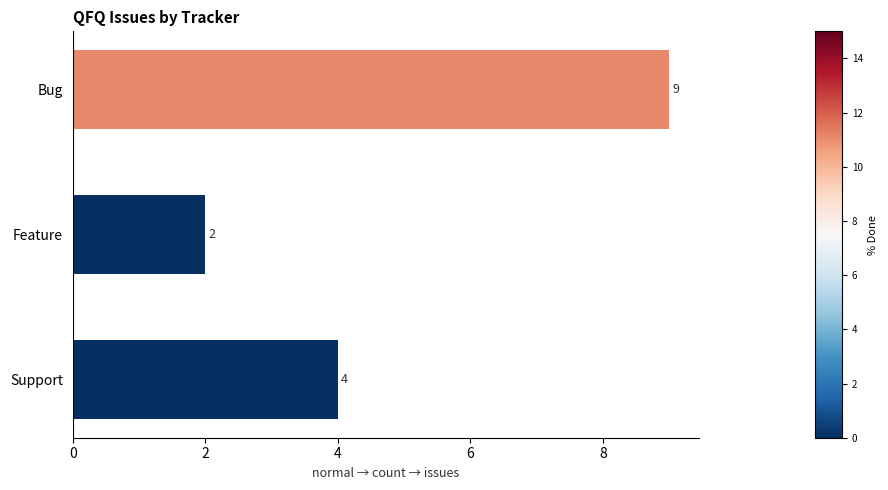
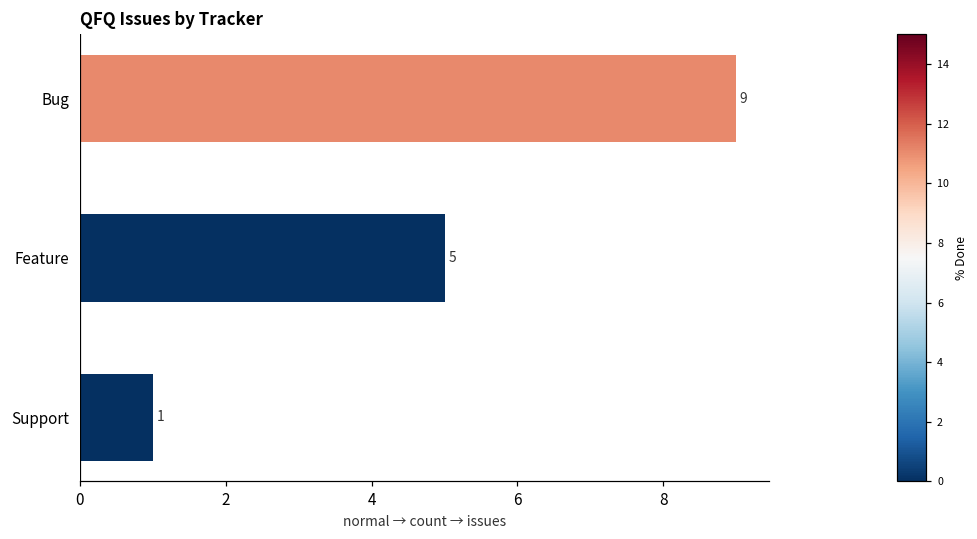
  {
    "Bug": 9,
-   "Feature": 2,
-   "Support": 4
+   "Feature": 5,
+   "Support": 1
  }
